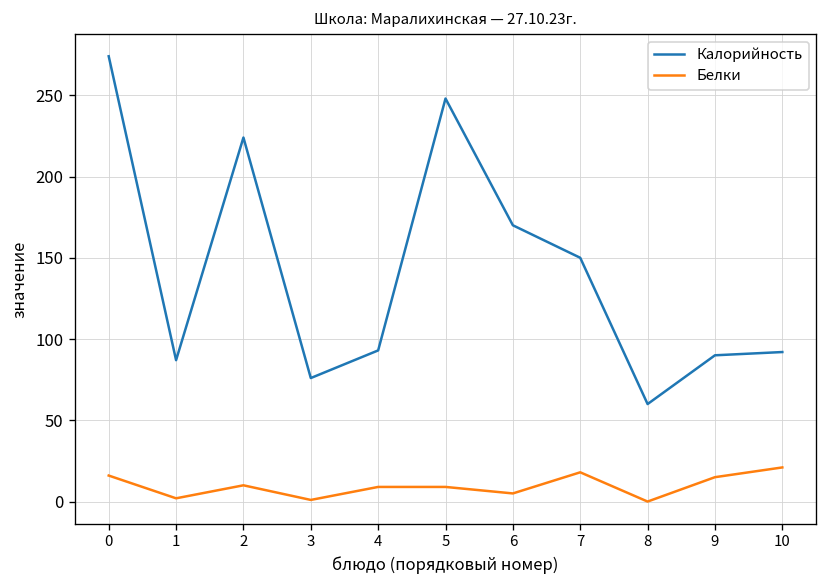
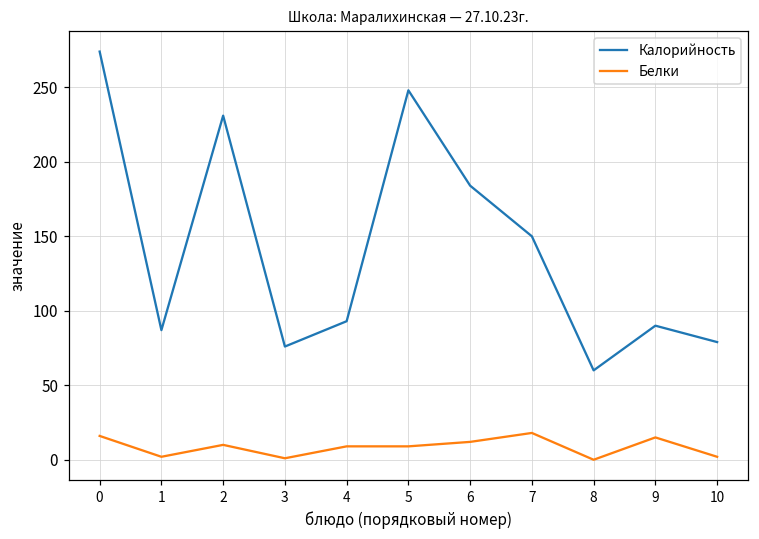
  {
    "Калорийность": {
      "0": 274,
      "1": 87,
-     "2": 224,
+     "2": 231,
      "3": 76,
      "4": 93,
      "5": 248,
-     "6": 170,
+     "6": 184,
      "7": 150,
      "8": 60,
      "9": 90,
-     "10": 92
+     "10": 79
    },
    "Белки": {
      "0": 16,
      "1": 2,
      "2": 10,
      "3": 1,
      "4": 9,
      "5": 9,
-     "6": 5,
+     "6": 12,
      "7": 18,
      "8": 0,
      "9": 15,
-     "10": 21
+     "10": 2
    }
  }
